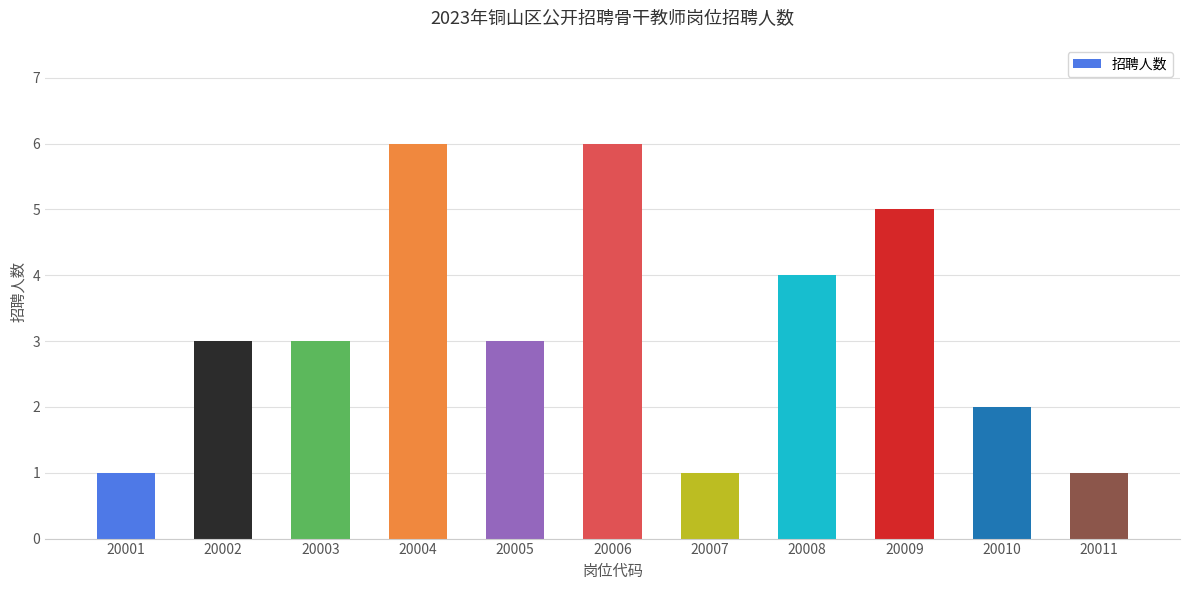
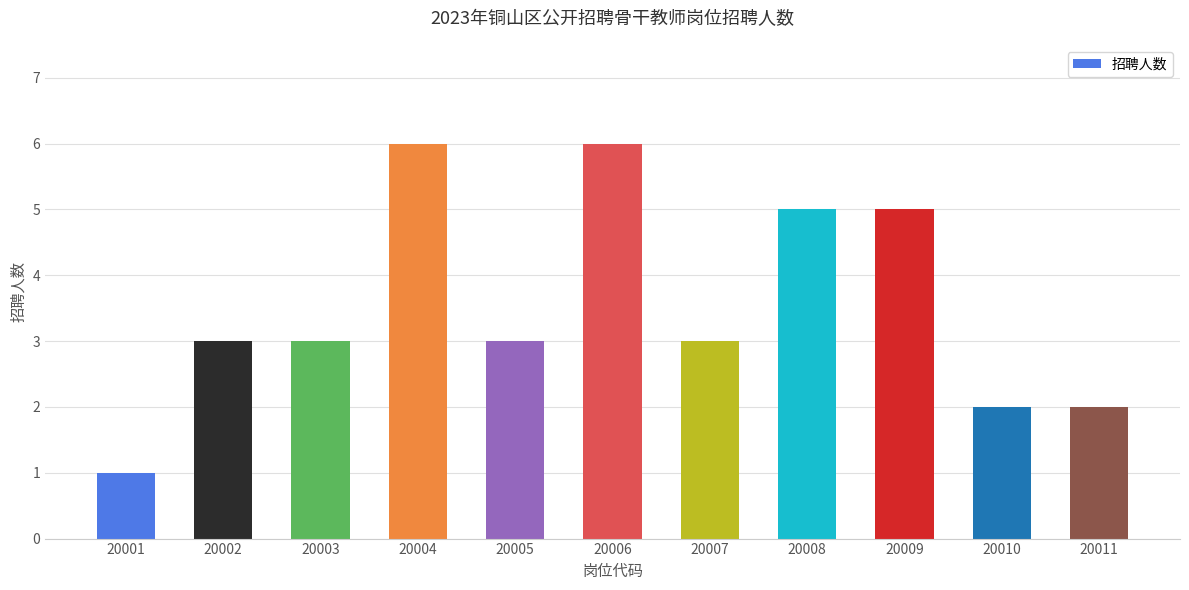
  {
    "20001": 1,
    "20002": 3,
    "20003": 3,
    "20004": 6,
    "20005": 3,
    "20006": 6,
-   "20007": 1,
-   "20008": 4,
+   "20007": 3,
+   "20008": 5,
    "20009": 5,
    "20010": 2,
-   "20011": 1
+   "20011": 2
  }
